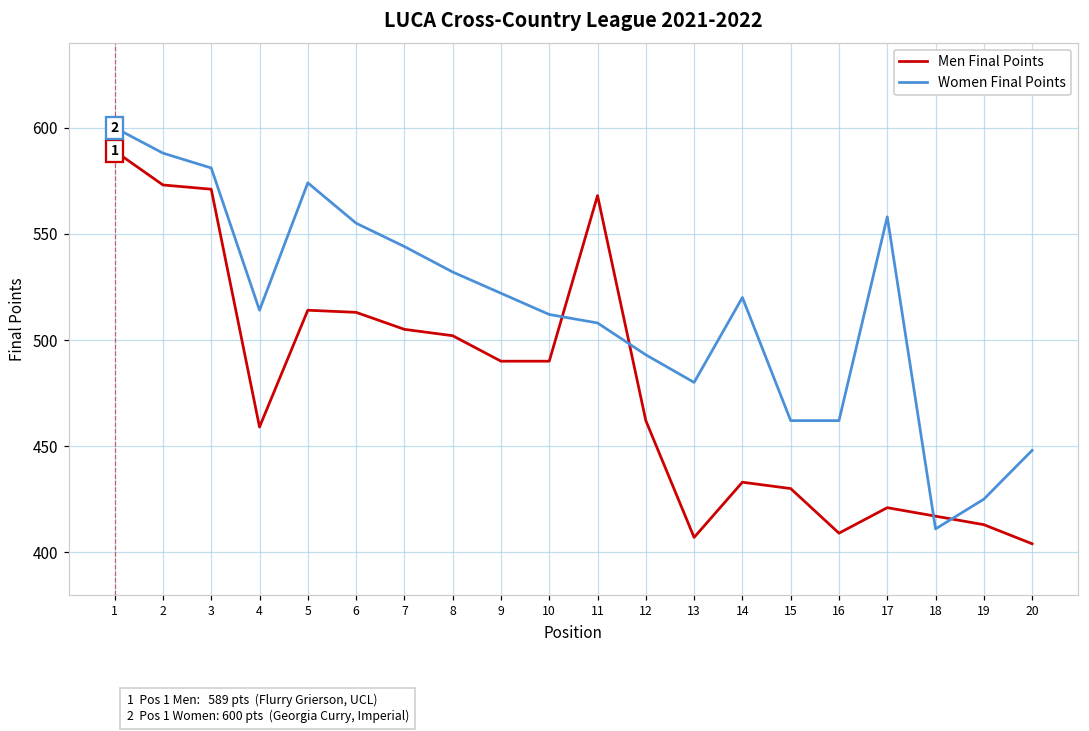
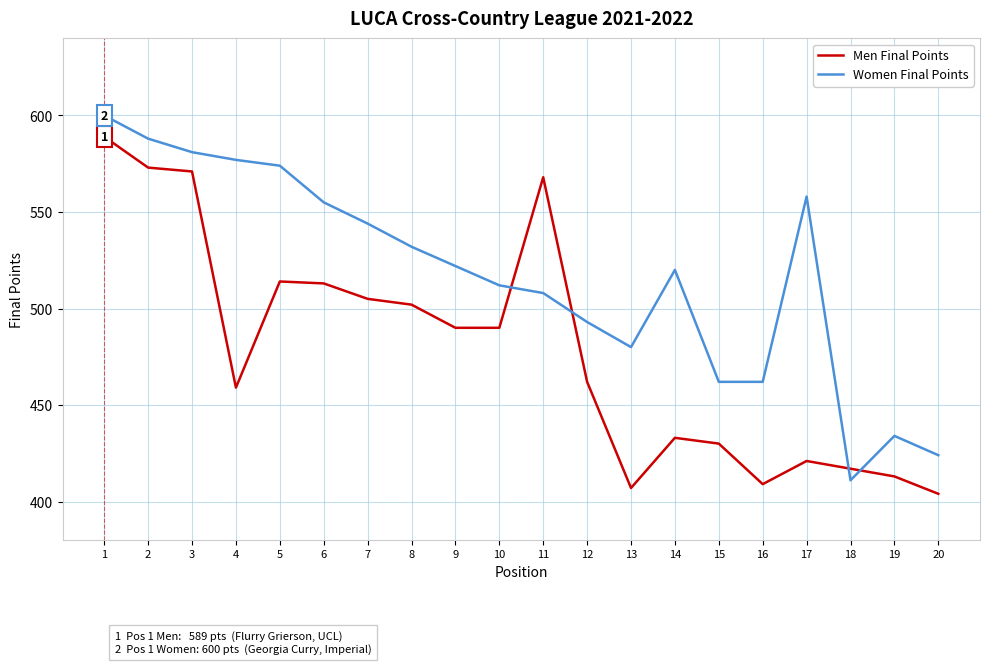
  {
    "Men Final Points": {
      "2": 573,
      "3": 571,
      "4": 459,
      "5": 514,
      "6": 513,
      "7": 505,
      "8": 502,
      "9": 490,
      "10": 490,
      "11": 568,
      "12": 462,
      "13": 407,
      "14": 433,
      "15": 430,
      "16": 409,
      "17": 421,
      "18": 417,
      "19": 413,
      "20": 404
    },
    "Women Final Points": {
      "2": 588,
      "3": 581,
-     "4": 514,
+     "4": 577,
      "5": 574,
      "6": 555,
      "7": 544,
      "8": 532,
      "9": 522,
      "10": 512,
      "11": 508,
      "12": 493,
      "13": 480,
      "14": 520,
      "15": 462,
      "16": 462,
      "17": 558,
      "18": 411,
-     "19": 425,
-     "20": 448
+     "19": 434,
+     "20": 424
    }
  }
